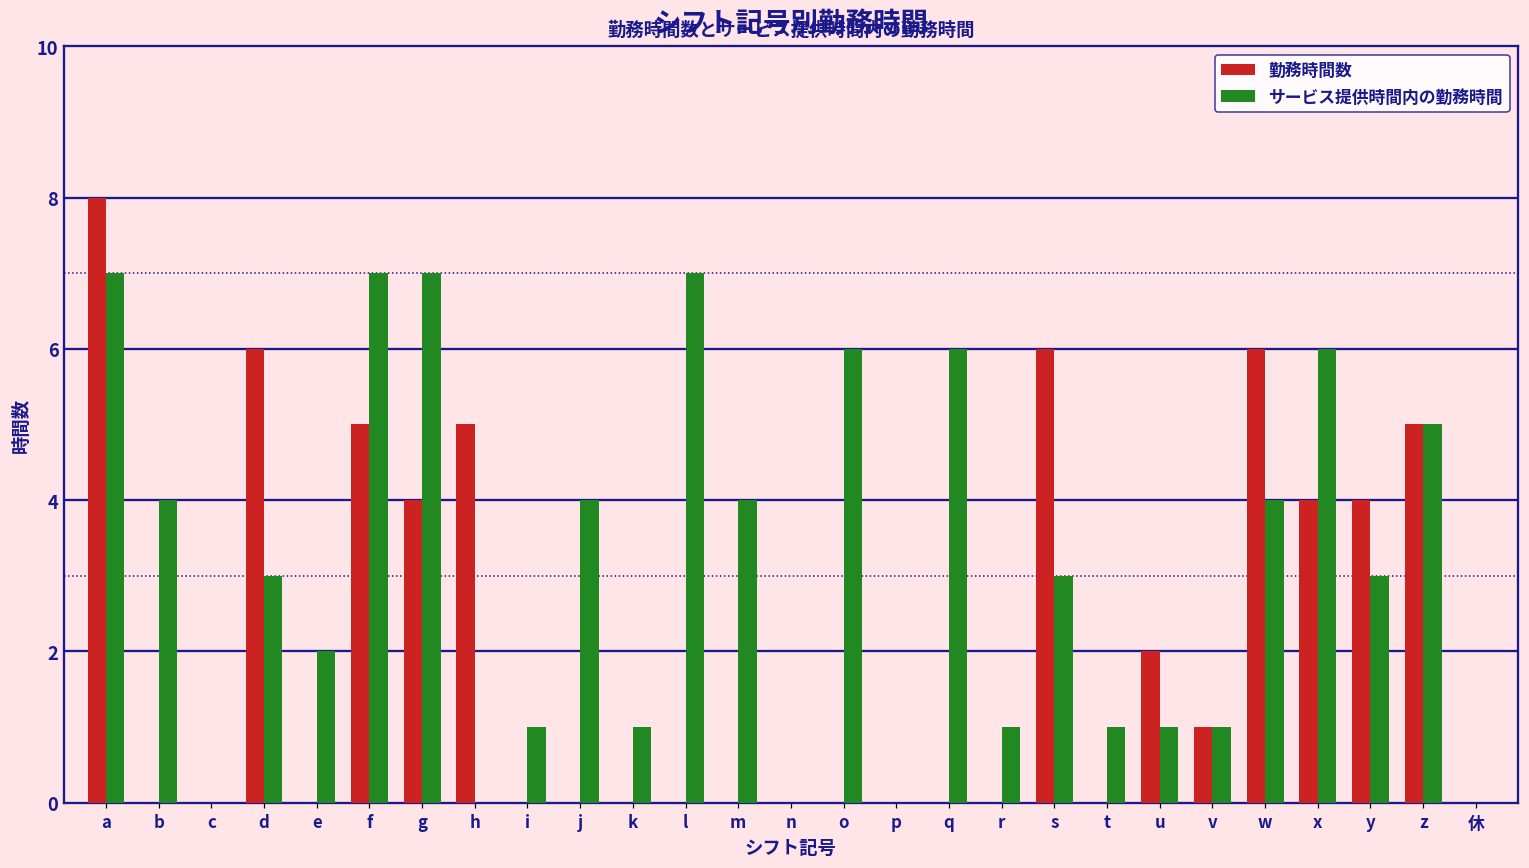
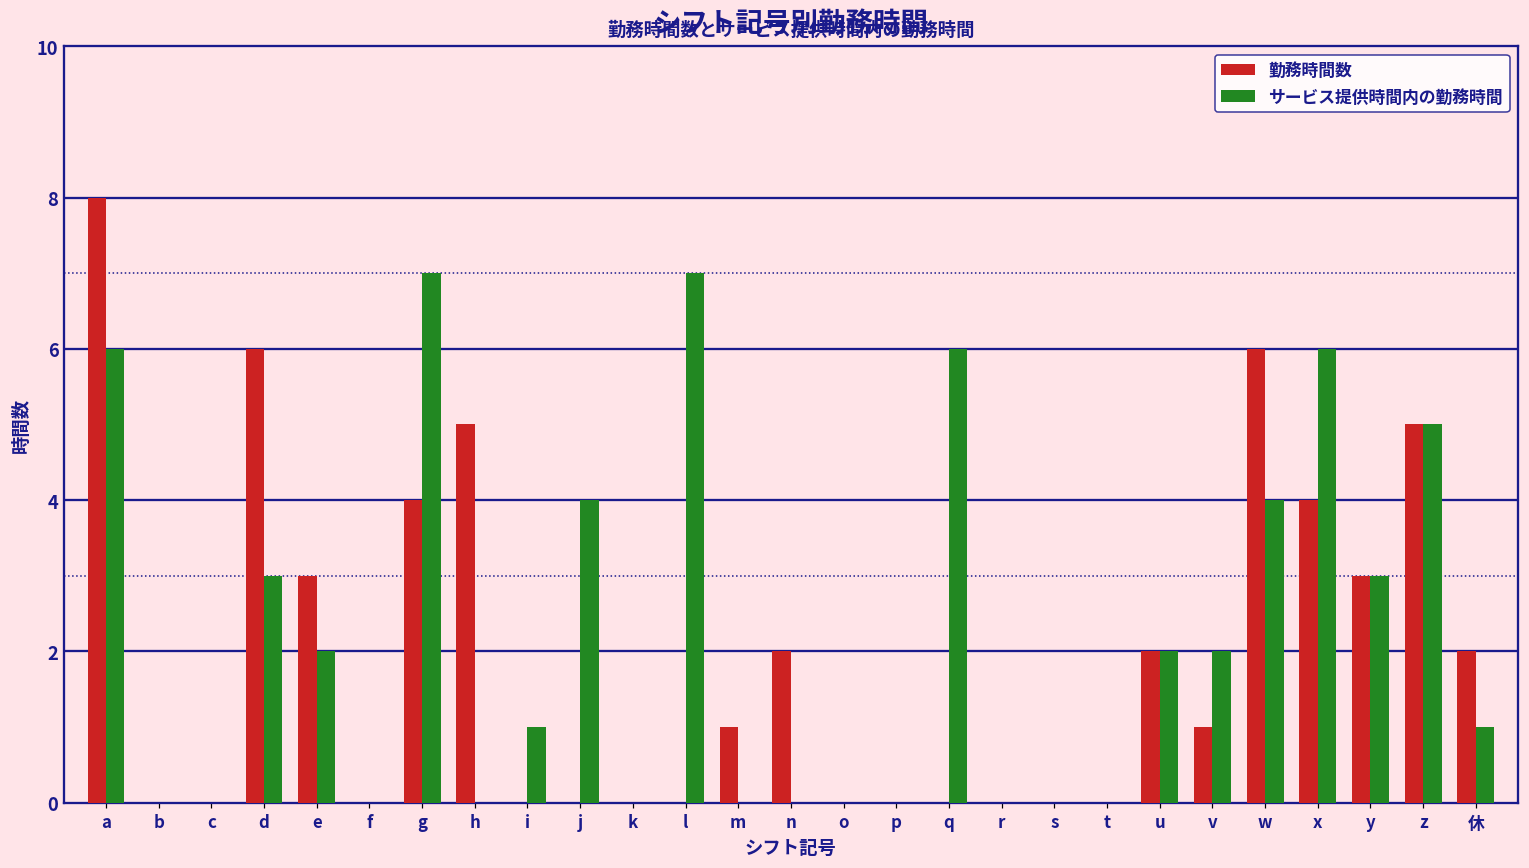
  {
    "勤務時間数": {
      "a": 8,
      "b": 0,
      "c": 0,
      "d": 6,
-     "e": 0,
-     "f": 5,
+     "e": 3,
+     "f": 0,
      "g": 4,
      "h": 5,
      "i": 0,
      "j": 0,
      "k": 0,
      "l": 0,
-     "m": 0,
-     "n": 0,
+     "m": 1,
+     "n": 2,
      "o": 0,
      "p": 0,
      "q": 0,
      "r": 0,
-     "s": 6,
+     "s": 0,
      "t": 0,
      "u": 2,
      "v": 1,
      "w": 6,
      "x": 4,
-     "y": 4,
+     "y": 3,
      "z": 5,
-     "休": 0
+     "休": 2
    },
    "サービス提供時間内の勤務時間": {
-     "a": 7,
-     "b": 4,
+     "a": 6,
+     "b": 0,
      "c": 0,
      "d": 3,
      "e": 2,
-     "f": 7,
+     "f": 0,
      "g": 7,
      "h": 0,
      "i": 1,
      "j": 4,
-     "k": 1,
+     "k": 0,
      "l": 7,
-     "m": 4,
+     "m": 0,
      "n": 0,
-     "o": 6,
+     "o": 0,
      "p": 0,
      "q": 6,
-     "r": 1,
-     "s": 3,
-     "t": 1,
-     "u": 1,
-     "v": 1,
+     "r": 0,
+     "s": 0,
+     "t": 0,
+     "u": 2,
+     "v": 2,
      "w": 4,
      "x": 6,
      "y": 3,
      "z": 5,
-     "休": 0
+     "休": 1
    }
  }
